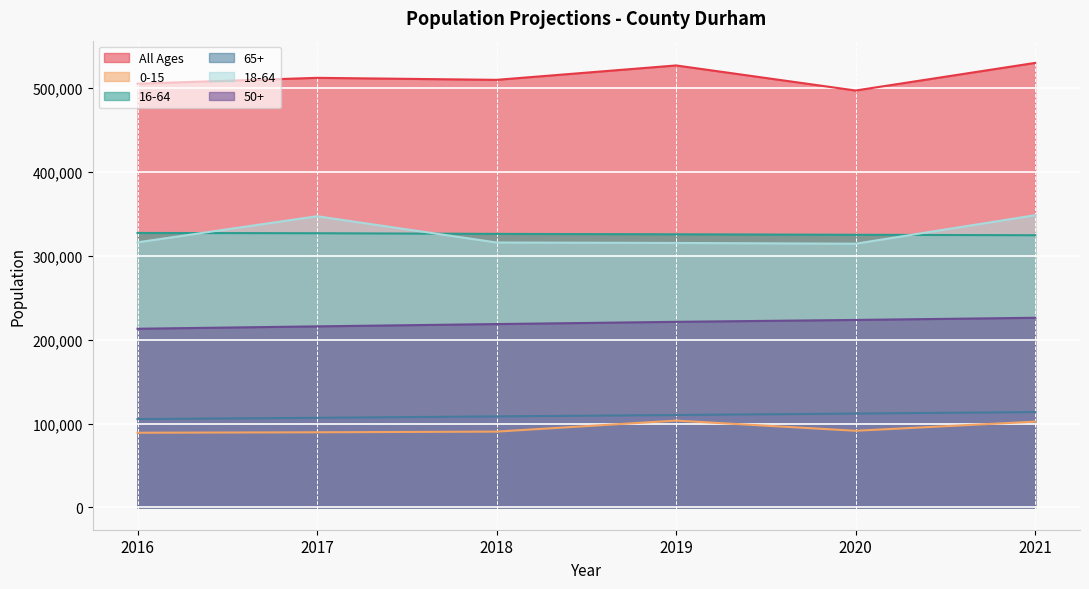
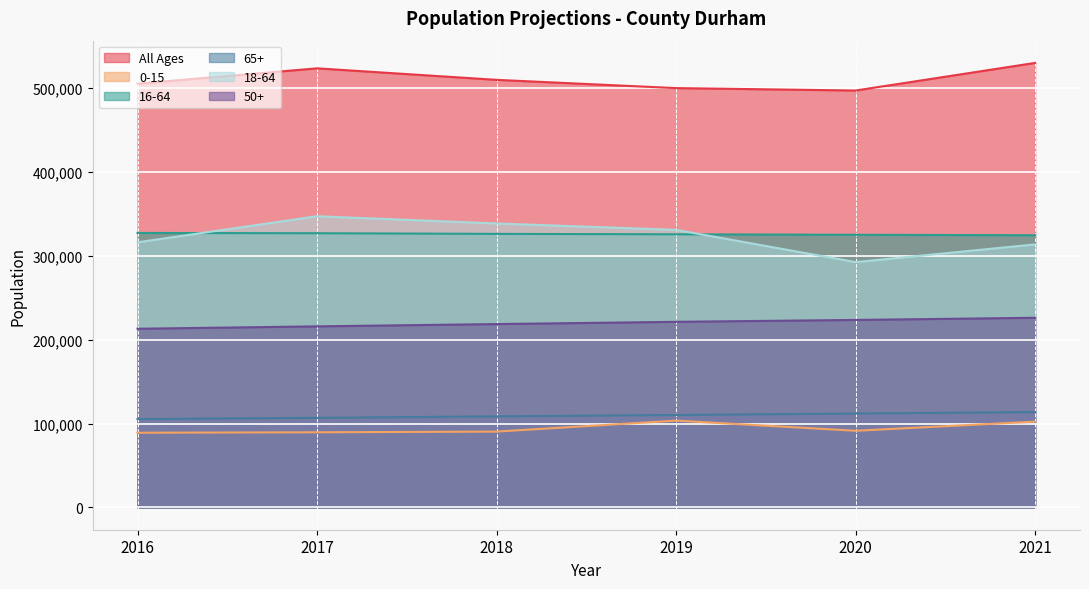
  {
    "All Ages": {
-     "2017": "510,000",
+     "2017": "520,000",
      "2018": "510,000",
-     "2019": "530,000",
+     "2019": "500,000",
      "2020": "500,000",
      "2021": "530,000"
    },
    "0-15": {
      "2016": "90,000",
      "2017": "90,000",
      "2018": "90,000",
      "2019": "100,000",
      "2020": "90,000",
      "2021": "100,000"
    },
    "18-64": {
      "2016": "320,000",
      "2017": "350,000",
-     "2018": "320,000",
-     "2019": "320,000",
-     "2020": "310,000",
-     "2021": "350,000"
+     "2018": "340,000",
+     "2019": "330,000",
+     "2020": "290,000",
+     "2021": "310,000"
    }
  }
